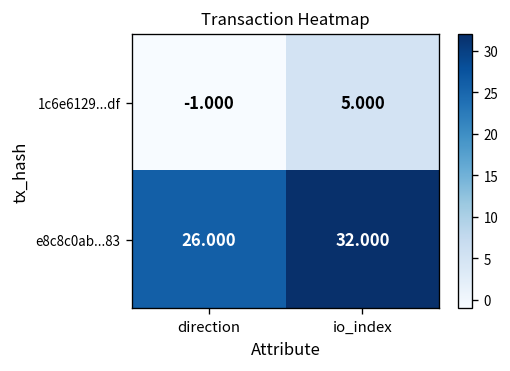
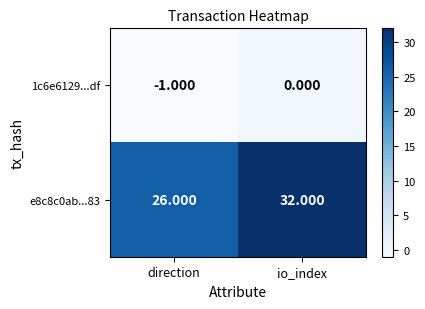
  {
    "1c6e6129...df": {
      "direction": -1.000,
-     "io_index": 5.000
+     "io_index": 0.000
    },
    "e8c8c0ab...83": {
      "direction": 26.000,
      "io_index": 32.000
    }
  }
